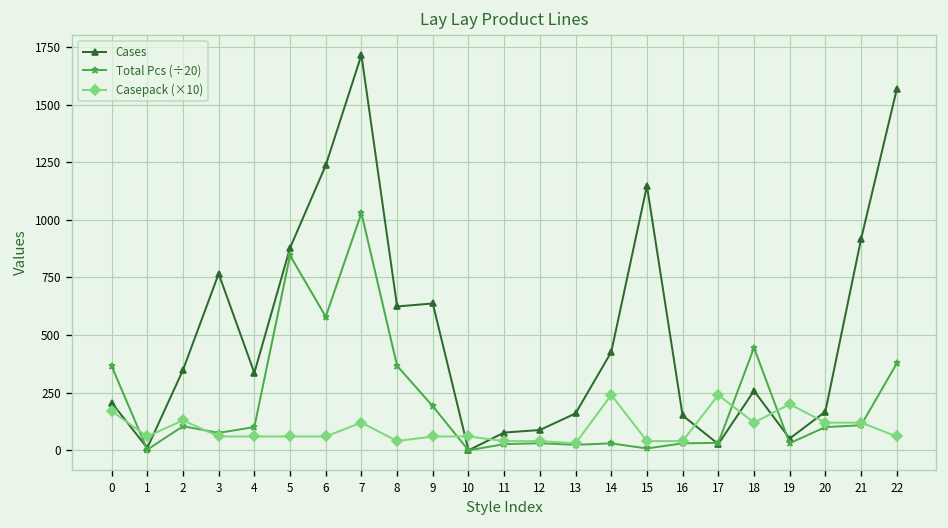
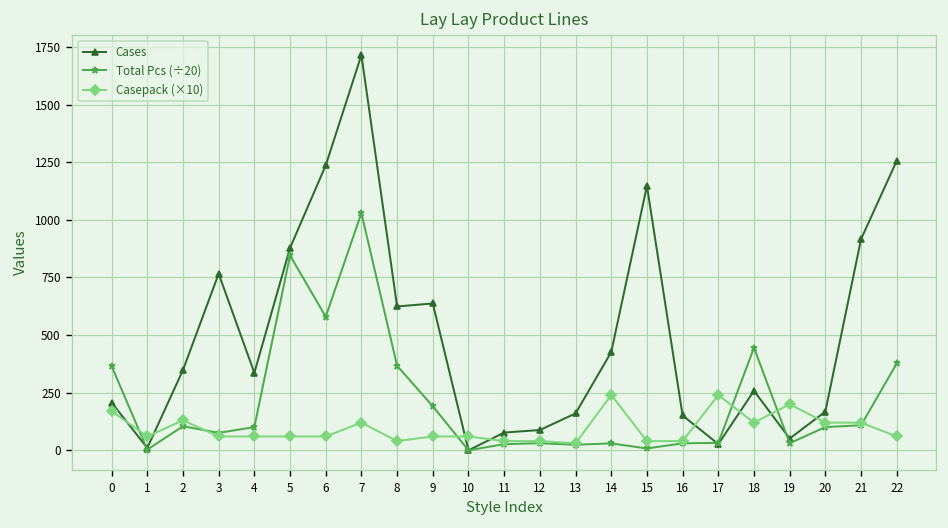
  {
    "Cases": {
      "0": 210,
      "2": 350,
      "3": 770,
      "4": 340,
      "5": 880,
      "6": 1240,
      "7": 1720,
      "8": 620,
      "9": 640,
      "11": 80,
      "12": 90,
      "13": 160,
      "14": 430,
      "15": 1150,
      "16": 150,
      "18": 260,
      "19": 50,
      "20": 170,
      "21": 920,
-     "22": 1570
+     "22": 1260
    },
    "Total Pcs (÷20)": {
      "0": 370,
      "2": 100,
      "3": 80,
      "4": 100,
      "5": 850,
      "6": 580,
      "7": 1030,
      "8": 370,
      "9": 190,
      "14": 30,
      "15": 10,
      "18": 450,
      "19": 30,
      "20": 100,
      "22": 380
    },
    "Casepack (×10)": {
      "0": 170,
      "1": 60,
      "2": 130,
      "3": 60,
      "4": 60,
      "5": 60,
      "6": 60,
      "7": 120,
      "8": 40,
      "9": 60,
      "10": 60,
      "14": 240,
      "15": 40,
      "17": 240,
      "18": 120,
      "19": 200,
      "20": 120,
      "22": 60
    }
  }
